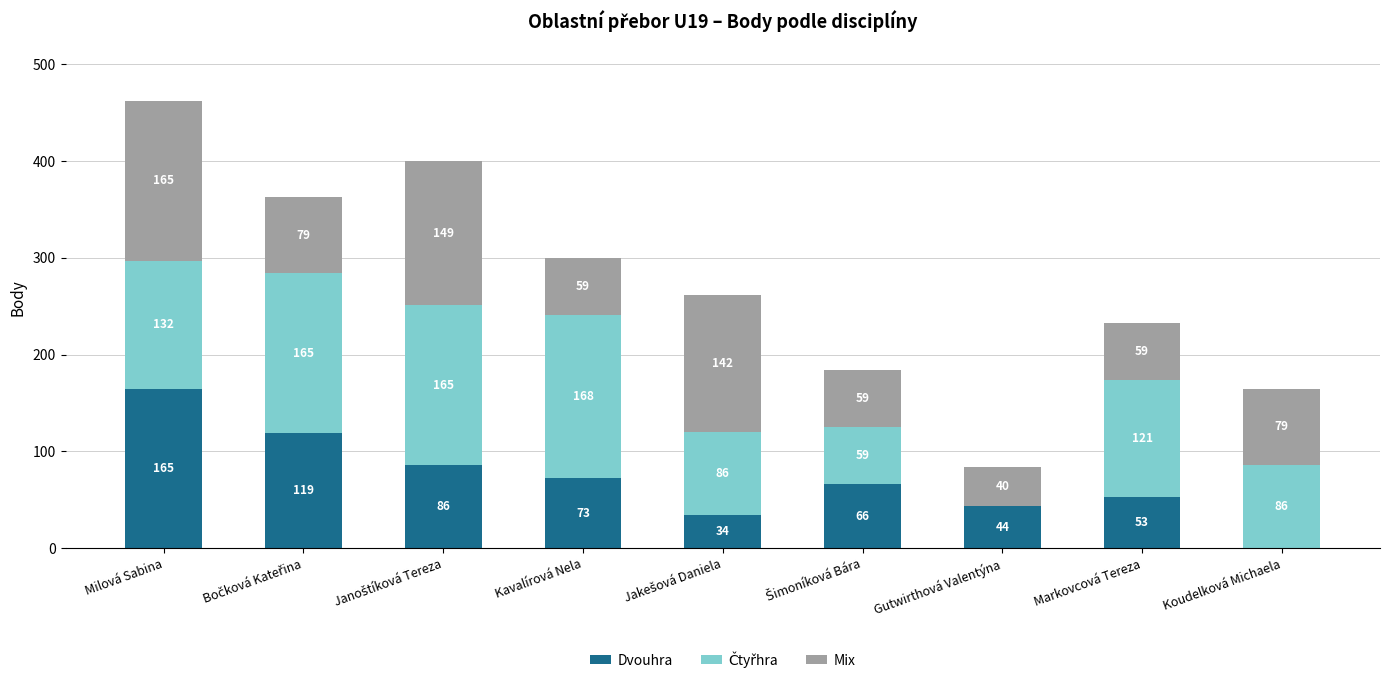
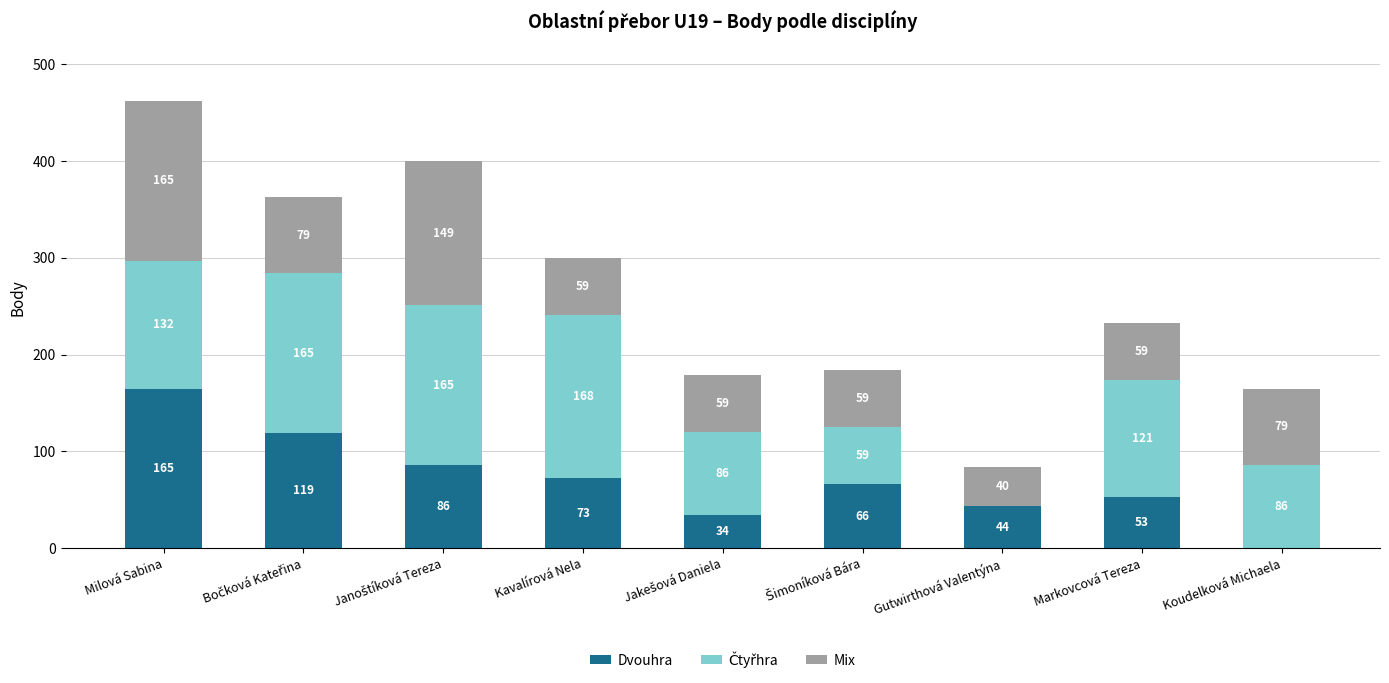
  {
    "Dvouhra": {
      "Milová Sabina": 165,
      "Bočková Kateřina": 119,
      "Janoštíková Tereza": 86,
      "Kavalírová Nela": 73,
      "Jakešová Daniela": 34,
      "Šimoníková Bára": 66,
      "Gutwirthová Valentýna": 44,
      "Markovcová Tereza": 53
    },
    "Čtyřhra": {
      "Milová Sabina": 132,
      "Bočková Kateřina": 165,
      "Janoštíková Tereza": 165,
      "Kavalírová Nela": 168,
      "Jakešová Daniela": 86,
      "Šimoníková Bára": 59,
      "Markovcová Tereza": 121,
      "Koudelková Michaela": 86
    },
    "Mix": {
      "Milová Sabina": 165,
      "Bočková Kateřina": 79,
      "Janoštíková Tereza": 149,
      "Kavalírová Nela": 59,
-     "Jakešová Daniela": 142,
+     "Jakešová Daniela": 59,
      "Šimoníková Bára": 59,
      "Gutwirthová Valentýna": 40,
      "Markovcová Tereza": 59,
      "Koudelková Michaela": 79
    }
  }
